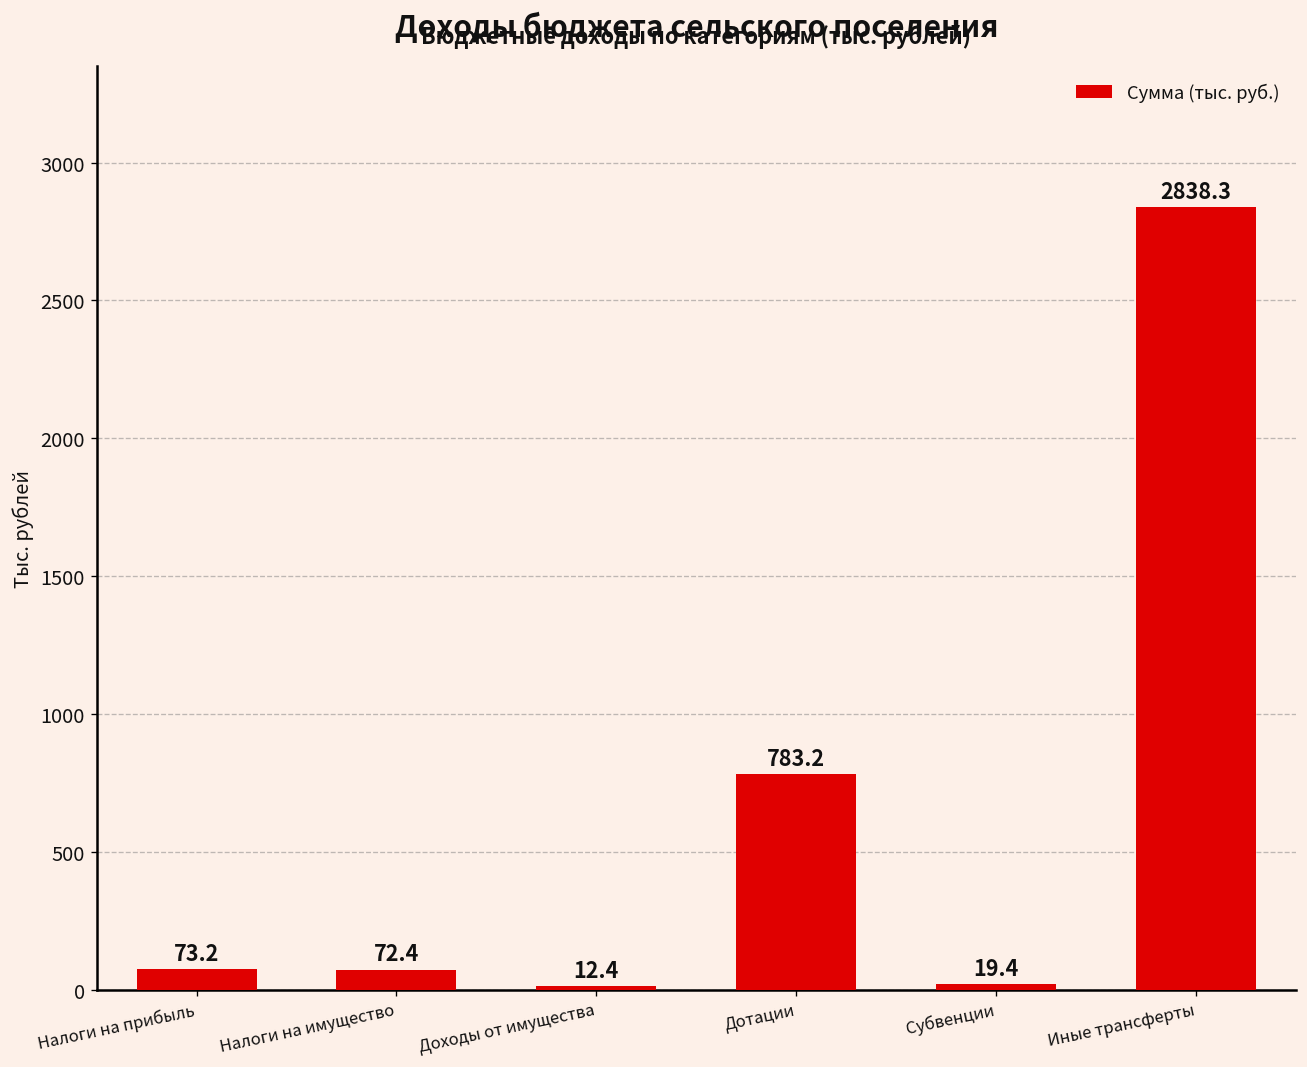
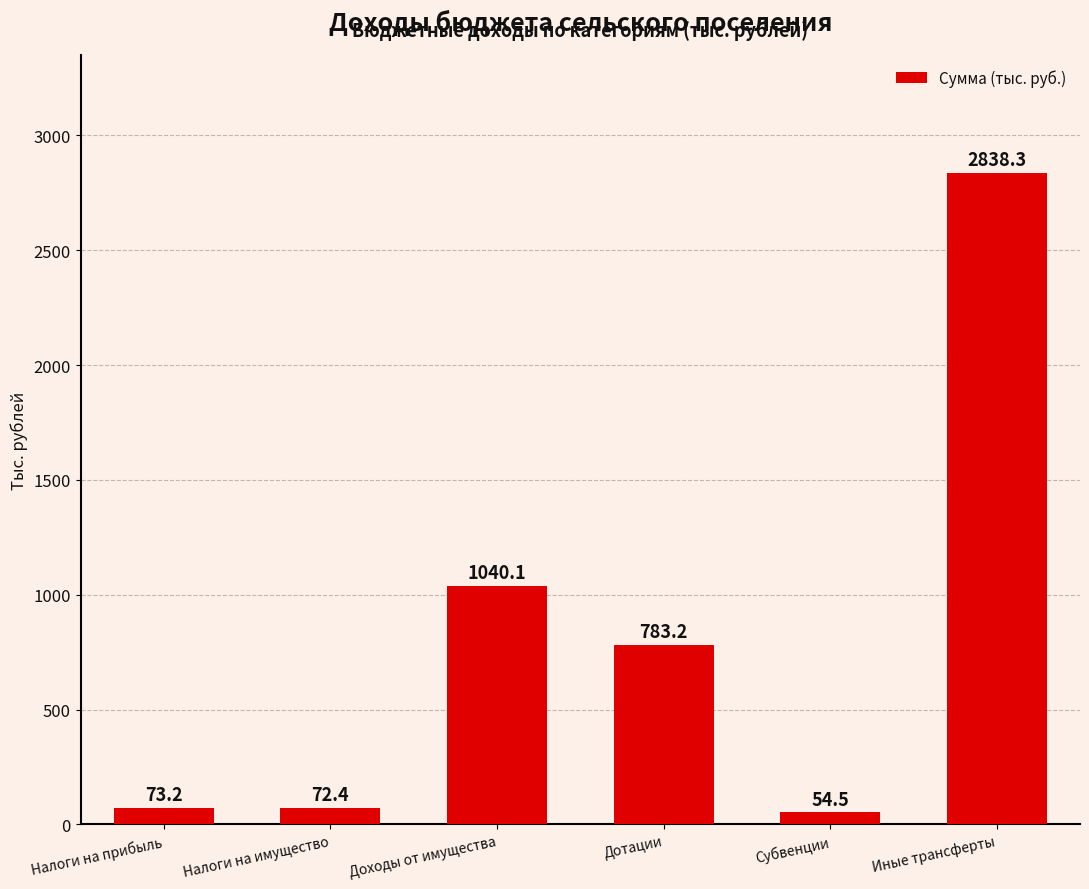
  {
    "Налоги на прибыль": 73.2,
    "Налоги на имущество": 72.4,
-   "Доходы от имущества": 12.4,
+   "Доходы от имущества": 1040.1,
    "Дотации": 783.2,
-   "Субвенции": 19.4,
+   "Субвенции": 54.5,
    "Иные трансферты": 2838.3
  }
